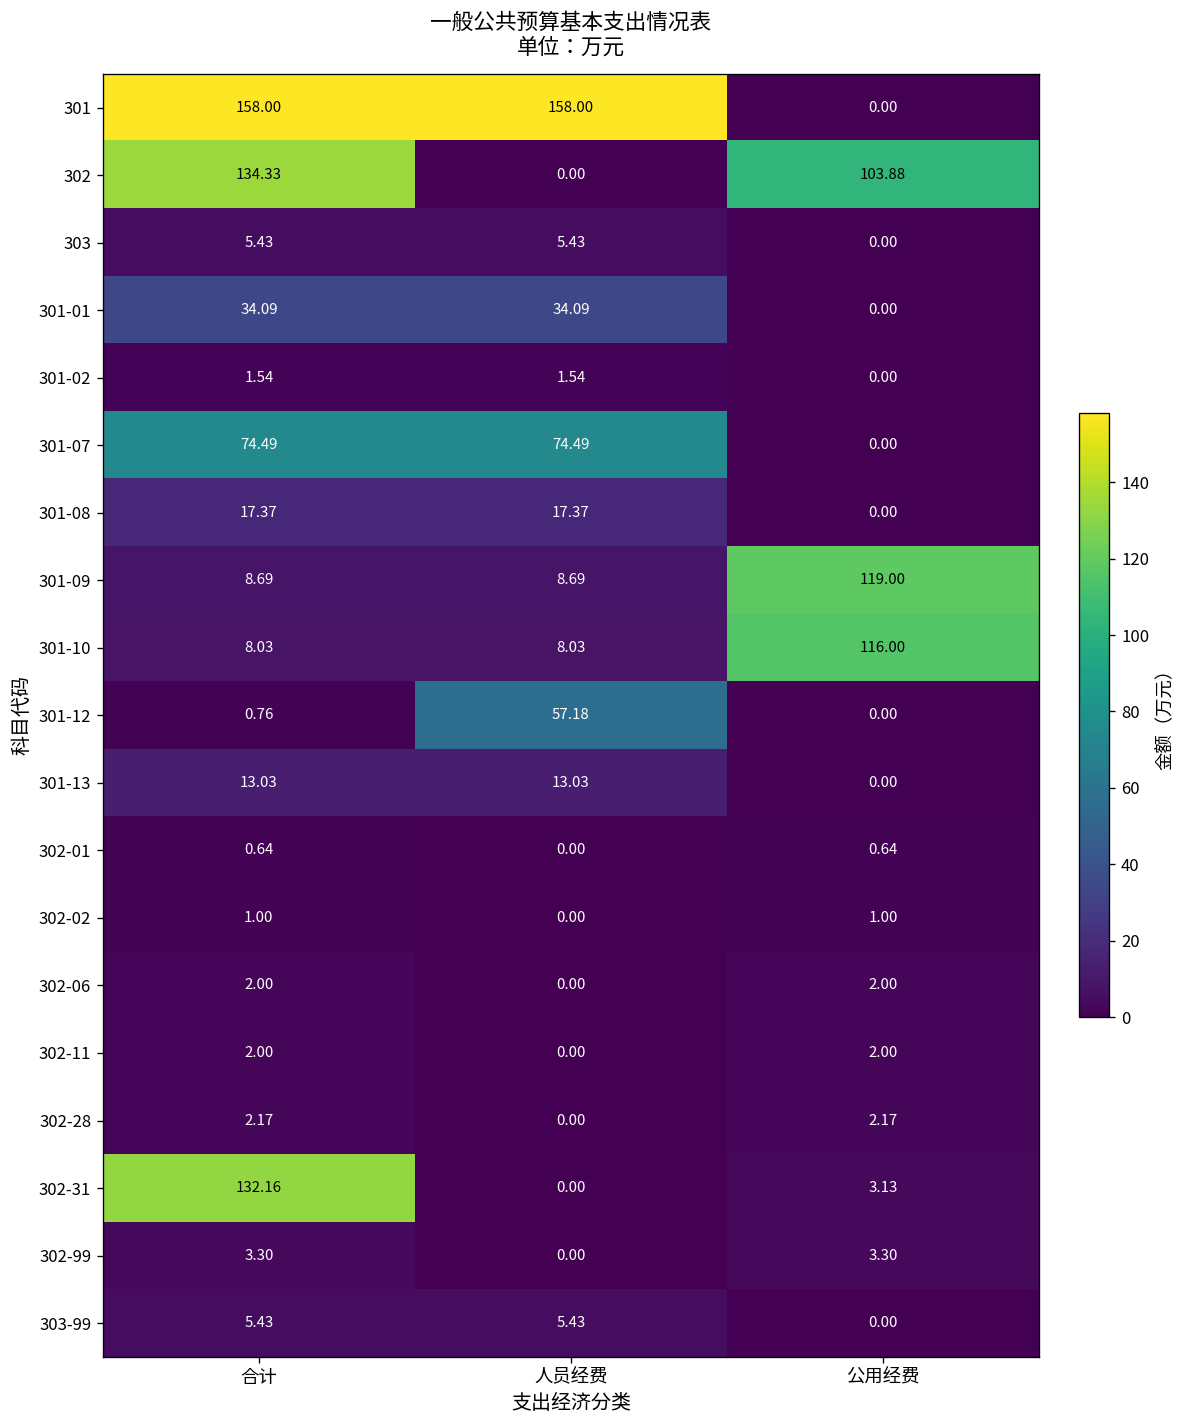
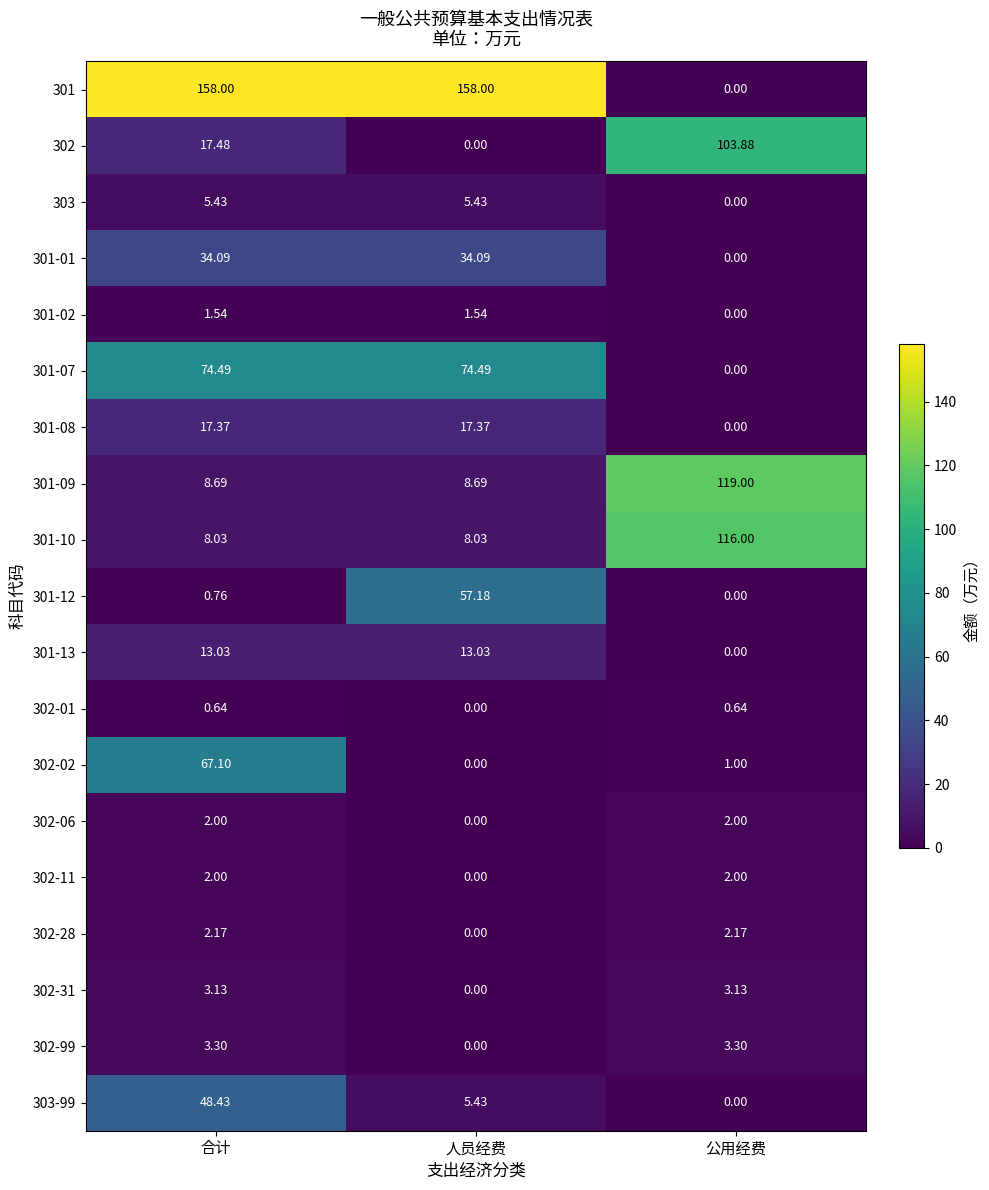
  {
    "301": {
      "合计": 158.00,
      "人员经费": 158.00,
      "公用经费": 0.00
    },
    "302": {
-     "合计": 134.33,
+     "合计": 17.48,
      "人员经费": 0.00,
      "公用经费": 103.88
    },
    "303": {
      "合计": 5.43,
      "人员经费": 5.43,
      "公用经费": 0.00
    },
    "301-01": {
      "合计": 34.09,
      "人员经费": 34.09,
      "公用经费": 0.00
    },
    "301-02": {
      "合计": 1.54,
      "人员经费": 1.54,
      "公用经费": 0.00
    },
    "301-07": {
      "合计": 74.49,
      "人员经费": 74.49,
      "公用经费": 0.00
    },
    "301-08": {
      "合计": 17.37,
      "人员经费": 17.37,
      "公用经费": 0.00
    },
    "301-09": {
      "合计": 8.69,
      "人员经费": 8.69,
      "公用经费": 119.00
    },
    "301-10": {
      "合计": 8.03,
      "人员经费": 8.03,
      "公用经费": 116.00
    },
    "301-12": {
      "合计": 0.76,
      "人员经费": 57.18,
      "公用经费": 0.00
    },
    "301-13": {
      "合计": 13.03,
      "人员经费": 13.03,
      "公用经费": 0.00
    },
    "302-01": {
      "合计": 0.64,
      "人员经费": 0.00,
      "公用经费": 0.64
    },
    "302-02": {
-     "合计": 1.00,
+     "合计": 67.10,
      "人员经费": 0.00,
      "公用经费": 1.00
    },
    "302-06": {
      "合计": 2.00,
      "人员经费": 0.00,
      "公用经费": 2.00
    },
    "302-11": {
      "合计": 2.00,
      "人员经费": 0.00,
      "公用经费": 2.00
    },
    "302-28": {
      "合计": 2.17,
      "人员经费": 0.00,
      "公用经费": 2.17
    },
    "302-31": {
-     "合计": 132.16,
+     "合计": 3.13,
      "人员经费": 0.00,
      "公用经费": 3.13
    },
    "302-99": {
      "合计": 3.30,
      "人员经费": 0.00,
      "公用经费": 3.30
    },
    "303-99": {
-     "合计": 5.43,
+     "合计": 48.43,
      "人员经费": 5.43,
      "公用经费": 0.00
    }
  }
